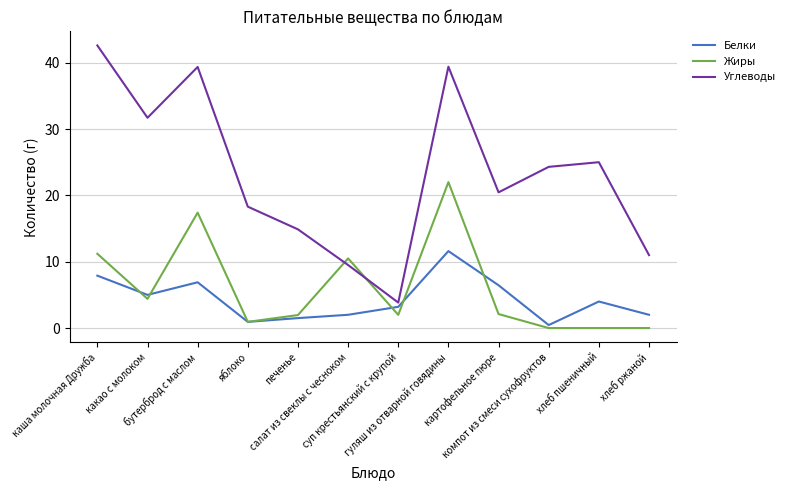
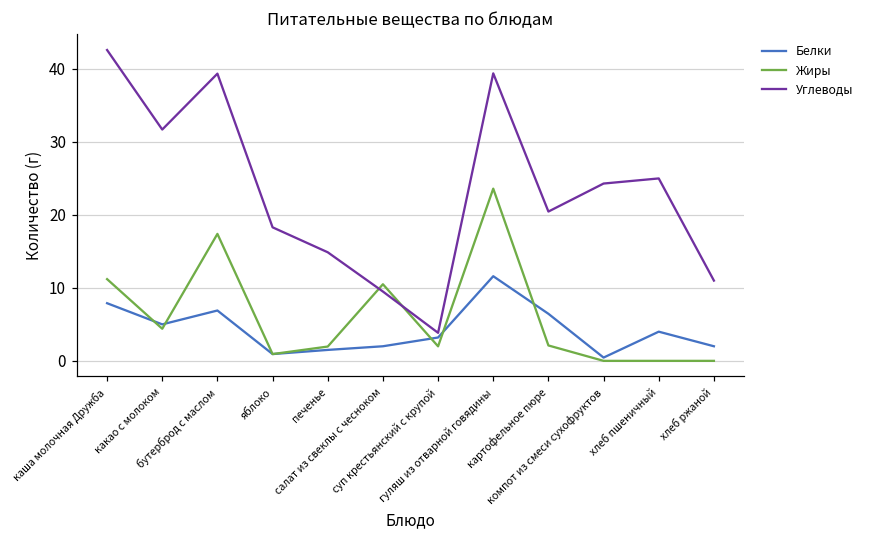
  {
    "Белки": {
      "каша молочная Дружба": 8,
      "какао с молоком": 5,
      "бутерброд с маслом": 7,
      "печенье": 2,
      "салат из свеклы с чесноком": 2,
      "суп крестьянский с крупой": 3,
      "гуляш из отварной говядины": 12,
      "картофельное пюре": 6,
      "компот из смеси сухофруктов": 0,
      "хлеб пшеничный": 4,
      "хлеб ржаной": 2
    },
    "Жиры": {
      "каша молочная Дружба": 11,
      "какао с молоком": 4,
      "бутерброд с маслом": 17,
      "печенье": 2,
      "салат из свеклы с чесноком": 11,
      "суп крестьянский с крупой": 2,
-     "гуляш из отварной говядины": 22,
+     "гуляш из отварной говядины": 24,
      "картофельное пюре": 2,
      "компот из смеси сухофруктов": 0,
      "хлеб пшеничный": 0,
      "хлеб ржаной": 0
    },
    "Углеводы": {
      "каша молочная Дружба": 43,
      "какао с молоком": 32,
      "бутерброд с маслом": 39,
      "яблоко": 18,
      "печенье": 15,
      "салат из свеклы с чесноком": 10,
      "суп крестьянский с крупой": 4,
      "гуляш из отварной говядины": 39,
      "картофельное пюре": 20,
      "компот из смеси сухофруктов": 24,
      "хлеб пшеничный": 25,
      "хлеб ржаной": 11
    }
  }
